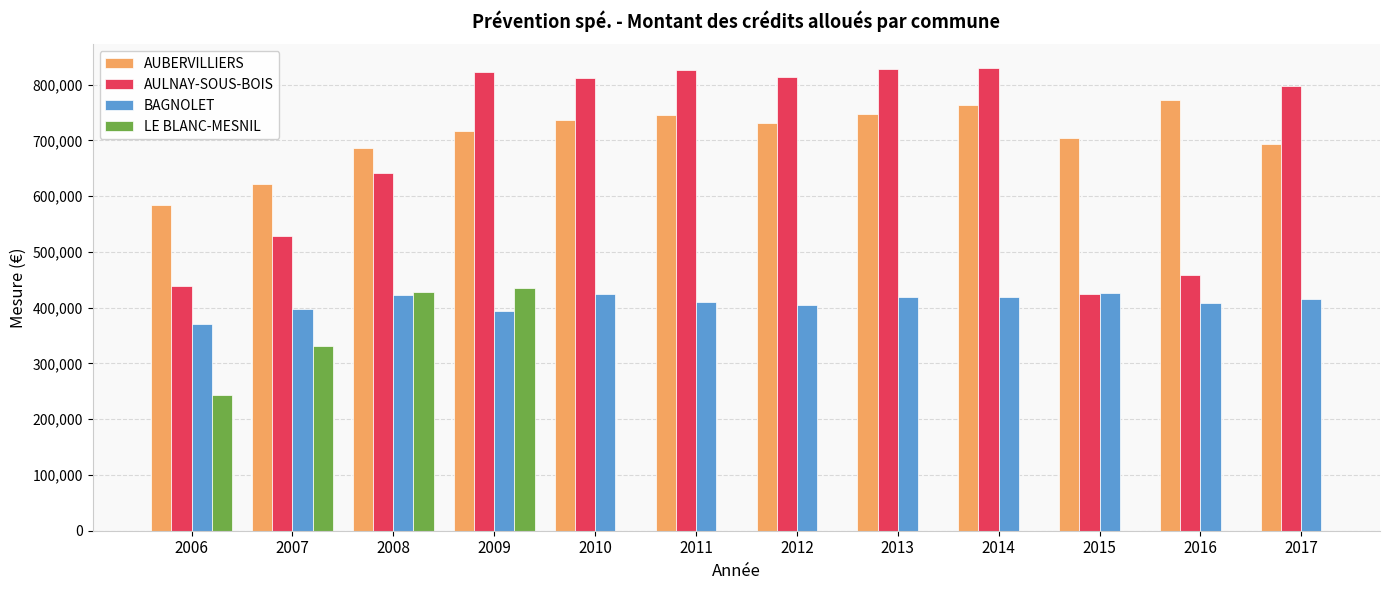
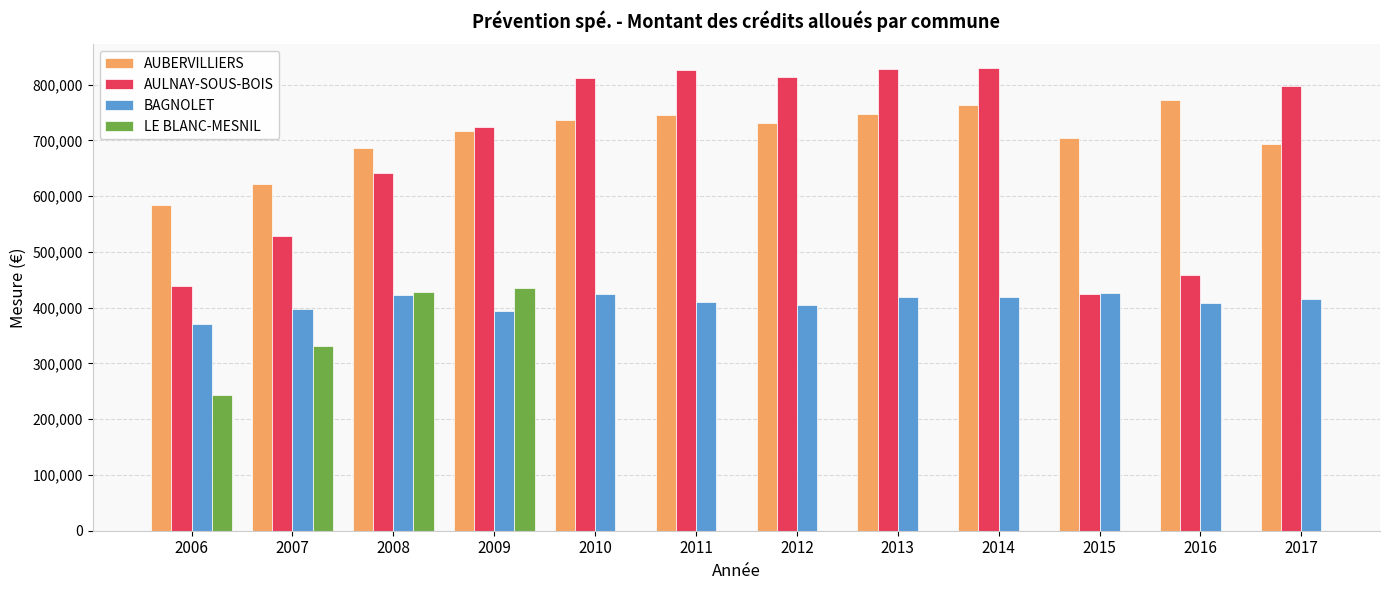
  {
    "AUBERVILLIERS": {
      "2006": "580,000",
      "2007": "620,000",
      "2008": "690,000",
      "2009": "720,000",
      "2010": "740,000",
      "2011": "750,000",
      "2012": "730,000",
      "2013": "750,000",
      "2014": "760,000",
      "2015": "710,000",
      "2016": "770,000",
      "2017": "690,000"
    },
    "AULNAY-SOUS-BOIS": {
      "2006": "440,000",
      "2007": "530,000",
      "2008": "640,000",
-     "2009": "820,000",
+     "2009": "730,000",
      "2010": "810,000",
      "2011": "830,000",
      "2012": "810,000",
      "2013": "830,000",
      "2014": "830,000",
      "2015": "430,000",
      "2016": "460,000",
      "2017": "800,000"
    },
    "BAGNOLET": {
      "2006": "370,000",
      "2007": "400,000",
      "2008": "420,000",
      "2009": "390,000",
      "2010": "430,000",
      "2011": "410,000",
      "2012": "410,000",
      "2013": "420,000",
      "2014": "420,000",
      "2015": "430,000",
      "2016": "410,000",
      "2017": "420,000"
    }
  }
